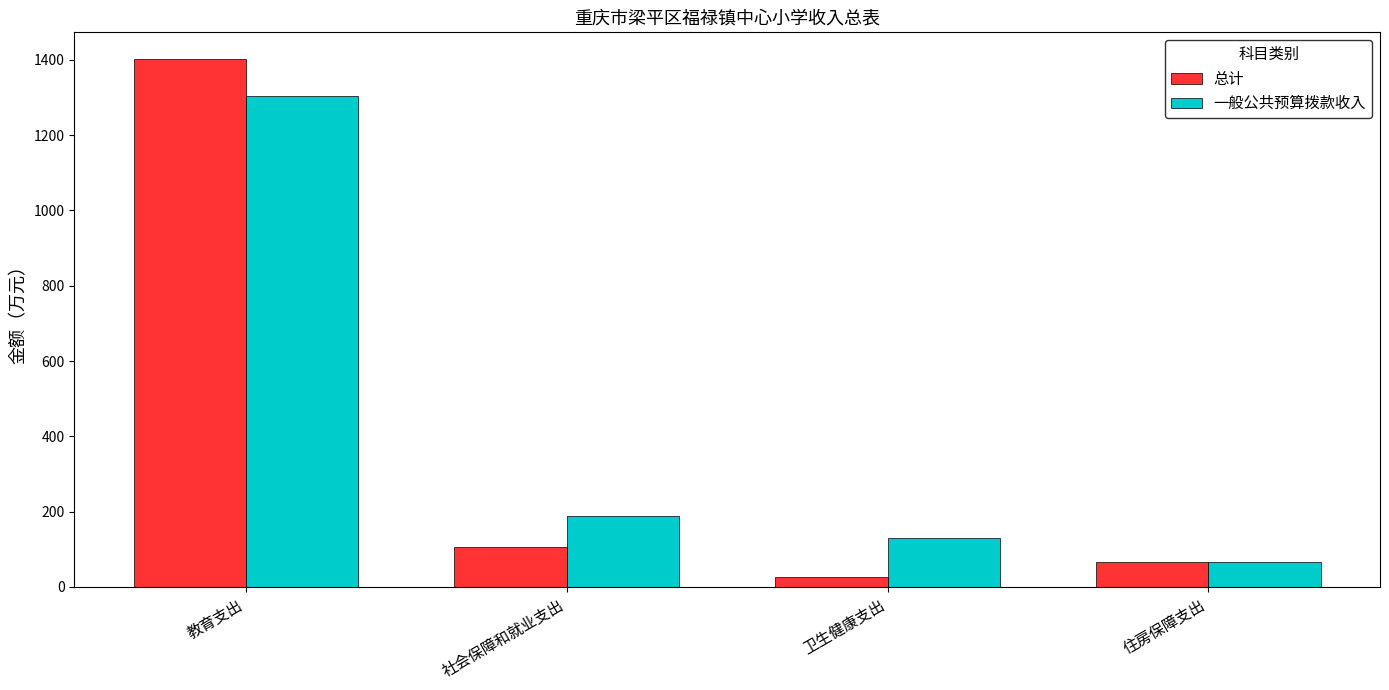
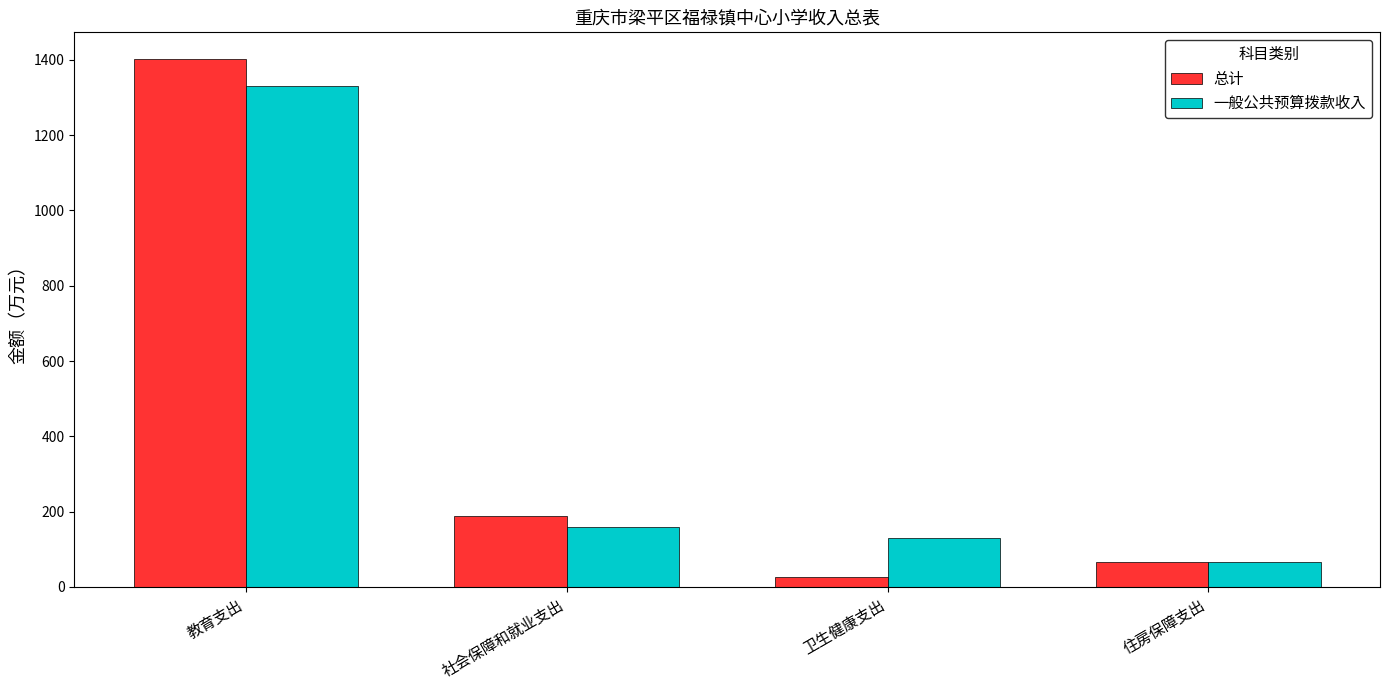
  {
    "总计": {
      "教育支出": 1400,
-     "社会保障和就业支出": 110,
+     "社会保障和就业支出": 190,
      "卫生健康支出": 30,
      "住房保障支出": 70
    },
    "一般公共预算拨款收入": {
-     "教育支出": 1300,
-     "社会保障和就业支出": 190,
+     "教育支出": 1330,
+     "社会保障和就业支出": 160,
      "卫生健康支出": 130,
      "住房保障支出": 70
    }
  }
